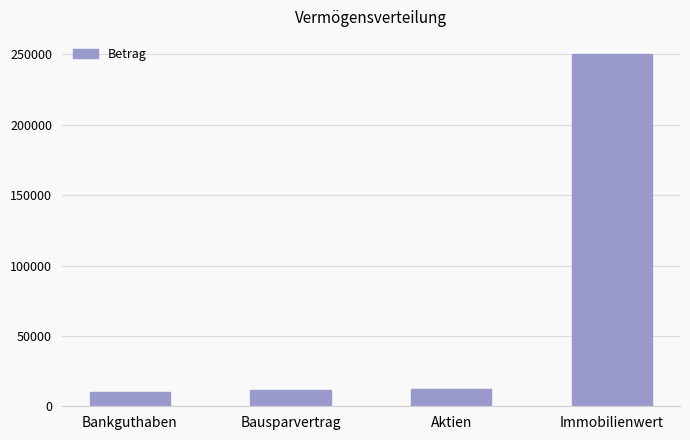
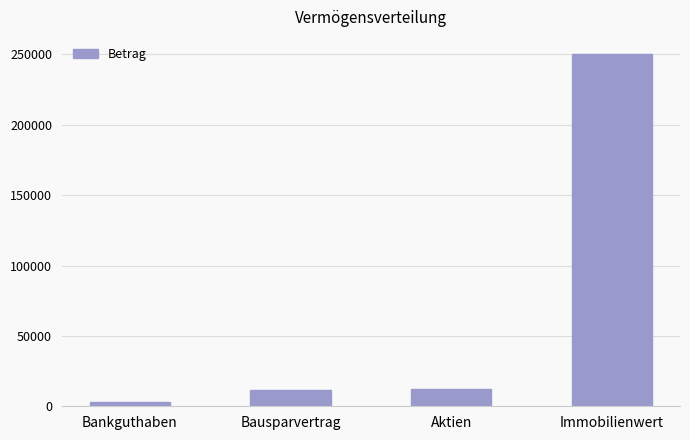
  {
-   "Bankguthaben": 10000,
+   "Bankguthaben": 3000,
    "Bausparvertrag": 11000,
    "Aktien": 12000,
    "Immobilienwert": 250000
  }
